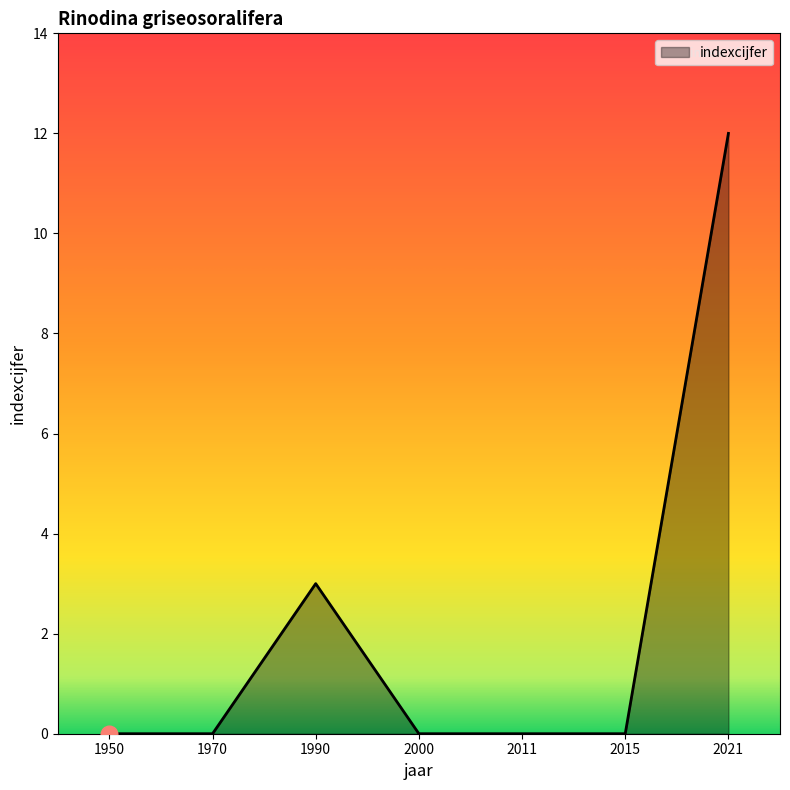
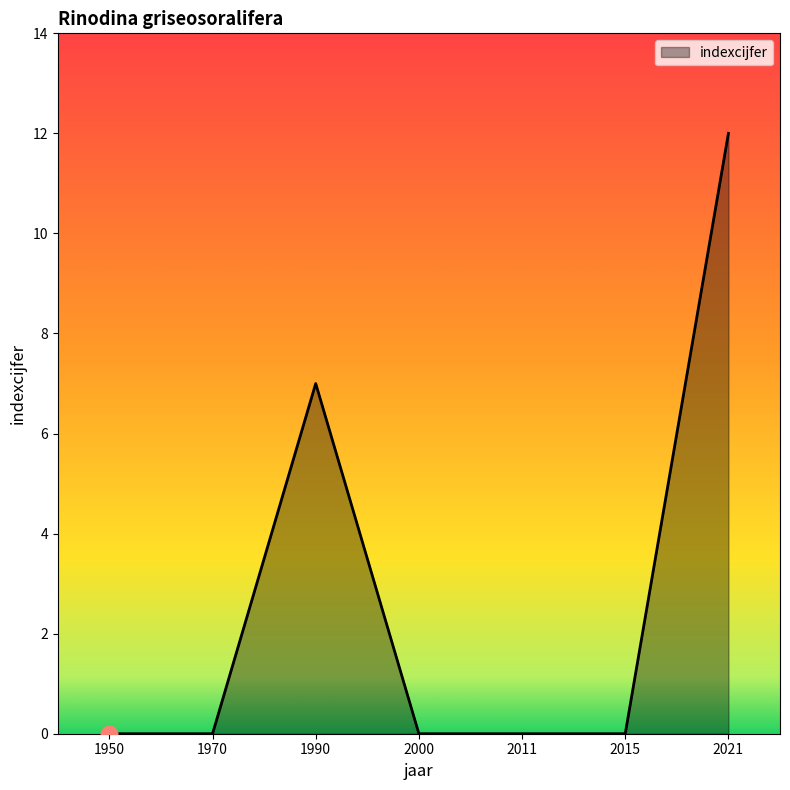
  {
    "indexcijfer": {
      "1970": 0,
-     "1990": 3,
+     "1990": 7,
      "2000": 0,
      "2011": 0,
      "2015": 0,
      "2021": 12
    }
  }
